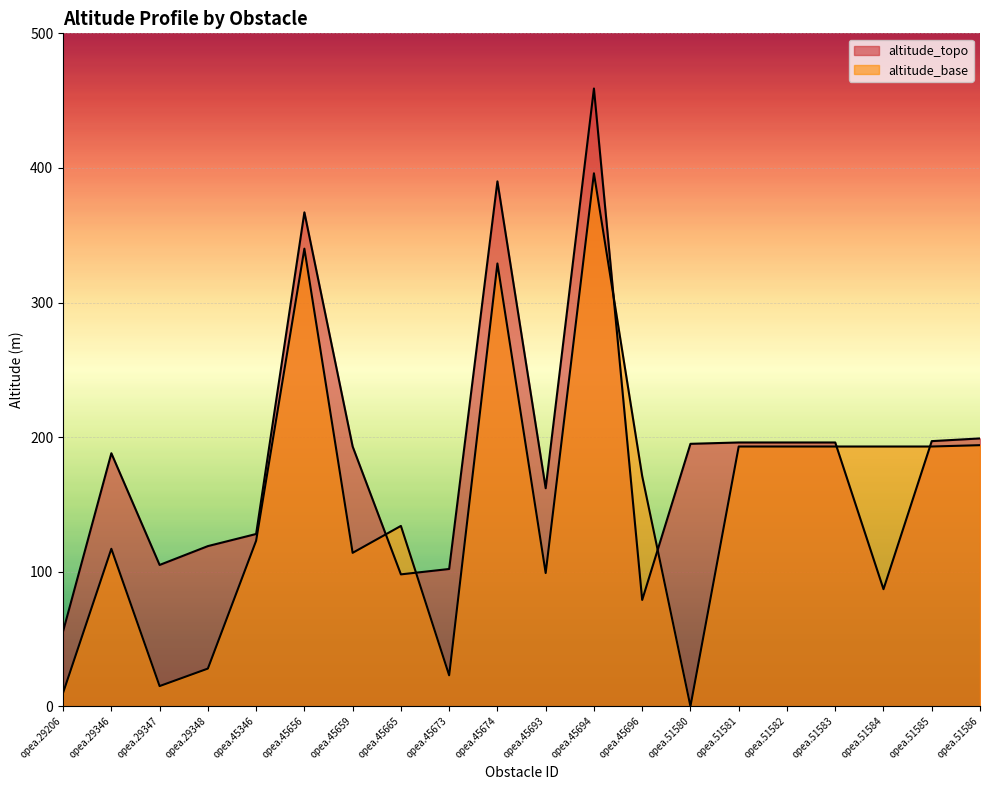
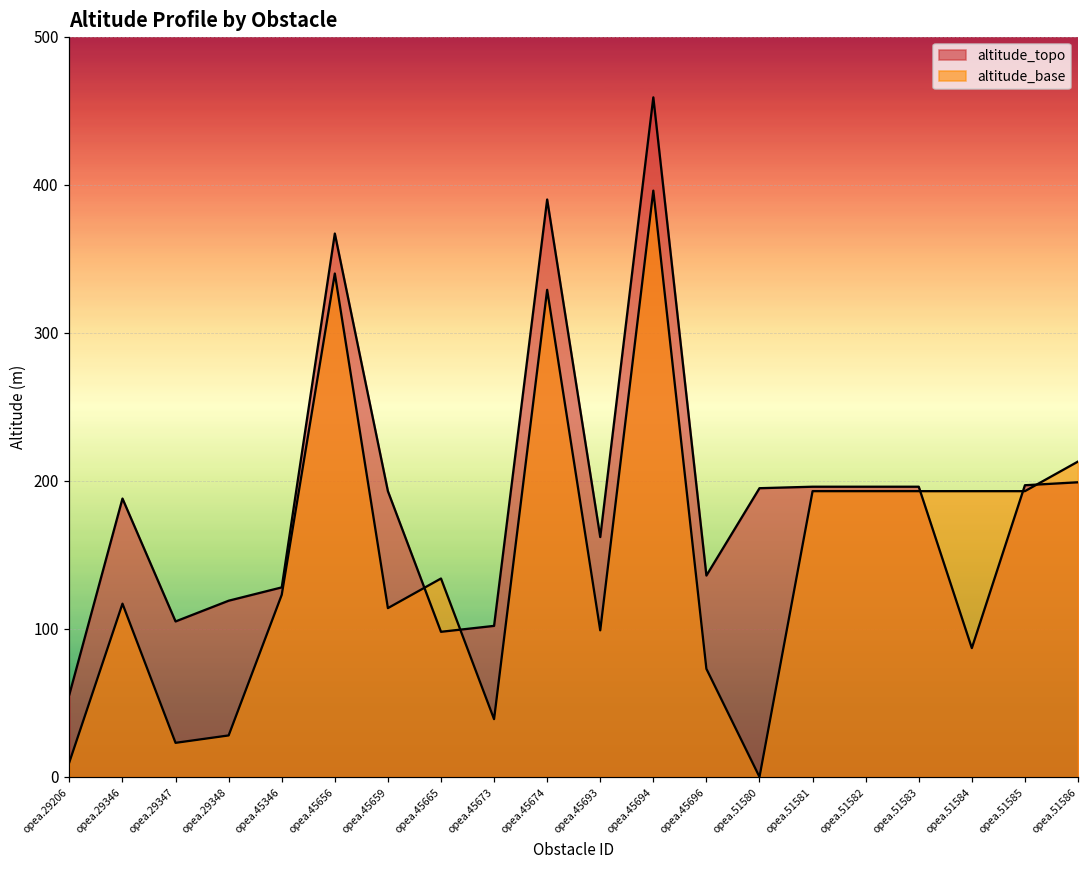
  {
    "altitude_topo": {
      "opea.29206": 56,
      "opea.29346": 188,
      "opea.29347": 105,
      "opea.29348": 119,
      "opea.45346": 128,
      "opea.45656": 367,
      "opea.45659": 193,
      "opea.45665": 98,
      "opea.45673": 102,
      "opea.45674": 390,
      "opea.45693": 162,
      "opea.45694": 459,
-     "opea.45696": 79,
+     "opea.45696": 136,
      "opea.51580": 195,
      "opea.51581": 196,
      "opea.51582": 196,
      "opea.51583": 196,
      "opea.51584": 87,
      "opea.51585": 197,
      "opea.51586": 199
    },
    "altitude_base": {
      "opea.29206": 10,
      "opea.29346": 117,
-     "opea.29347": 15,
+     "opea.29347": 23,
      "opea.29348": 28,
      "opea.45346": 123,
      "opea.45656": 340,
      "opea.45659": 114,
      "opea.45665": 134,
-     "opea.45673": 23,
+     "opea.45673": 39,
      "opea.45674": 329,
      "opea.45693": 99,
      "opea.45694": 396,
-     "opea.45696": 171,
+     "opea.45696": 73,
      "opea.51580": 0,
      "opea.51581": 193,
      "opea.51582": 193,
      "opea.51583": 193,
      "opea.51584": 193,
      "opea.51585": 193,
-     "opea.51586": 194
+     "opea.51586": 213
    }
  }
